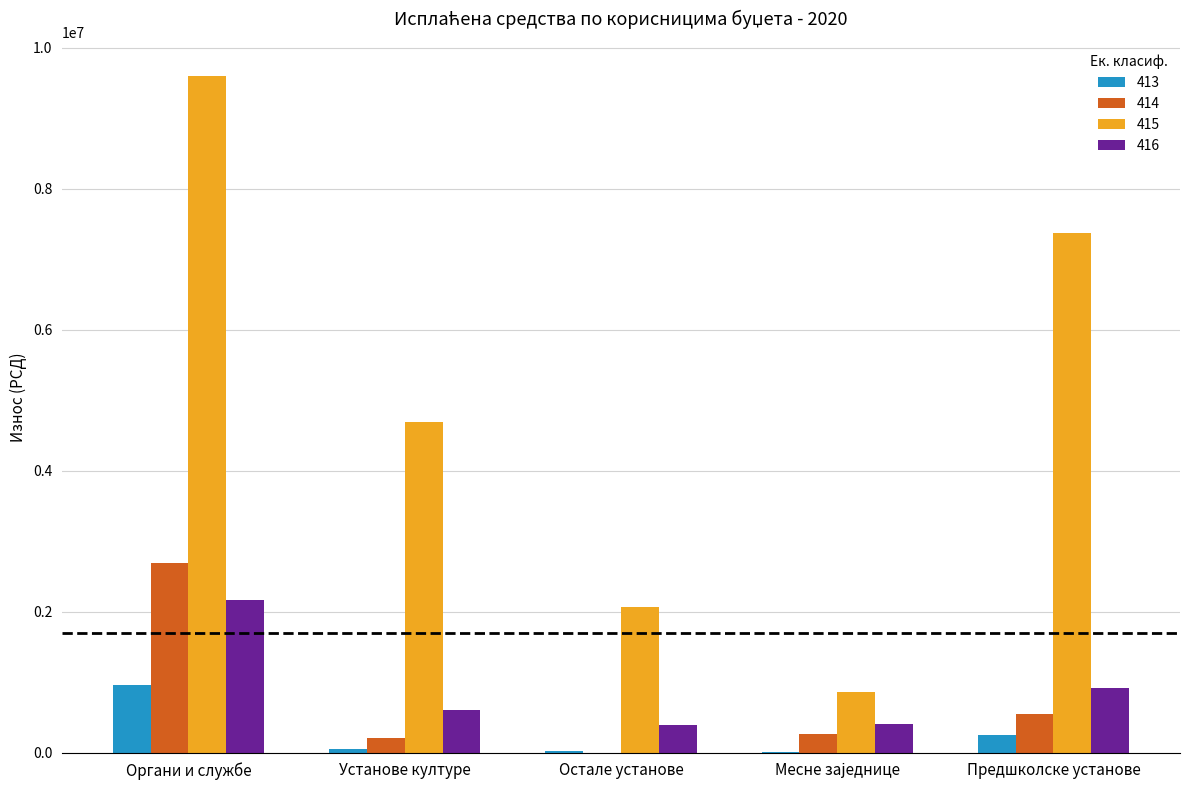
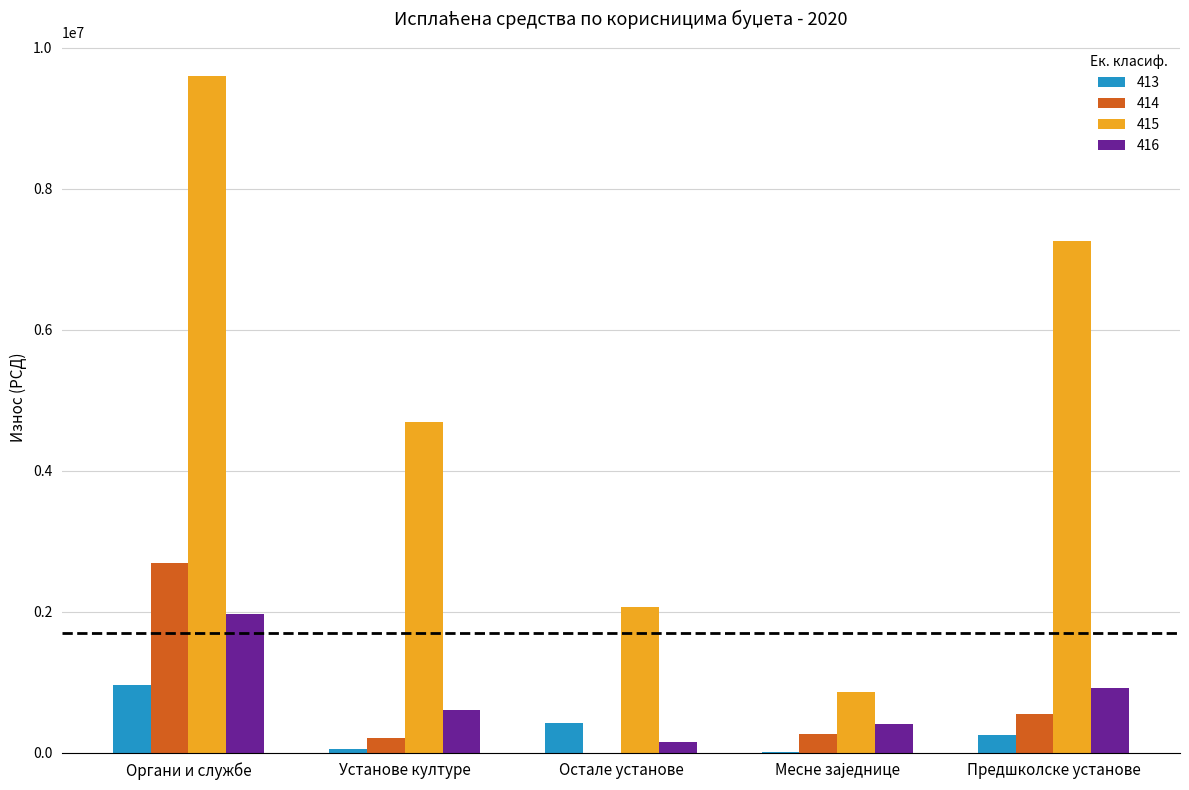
  {
    "413": {
      "Органи и службе": 1000000,
      "Установе културе": 100000,
-     "Остале установе": 0,
+     "Остале установе": 400000,
      "Предшколске установе": 200000
    },
    "414": {
      "Органи и службе": 2700000,
      "Установе културе": 200000,
      "Остале установе": 0,
      "Месне заједнице": 300000,
      "Предшколске установе": 500000
    },
    "415": {
      "Органи и службе": 9600000,
      "Установе културе": 4700000,
      "Остале установе": 2100000,
      "Месне заједнице": 900000,
-     "Предшколске установе": 7400000
+     "Предшколске установе": 7300000
    },
    "416": {
-     "Органи и службе": 2200000,
+     "Органи и службе": 2000000,
      "Установе културе": 600000,
-     "Остале установе": 400000,
+     "Остале установе": 200000,
      "Месне заједнице": 400000,
      "Предшколске установе": 900000
    }
  }
